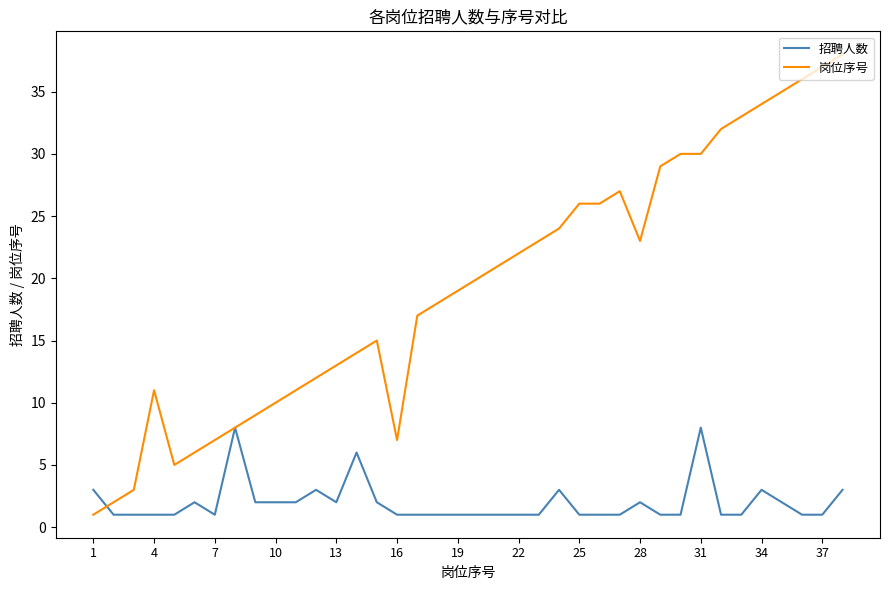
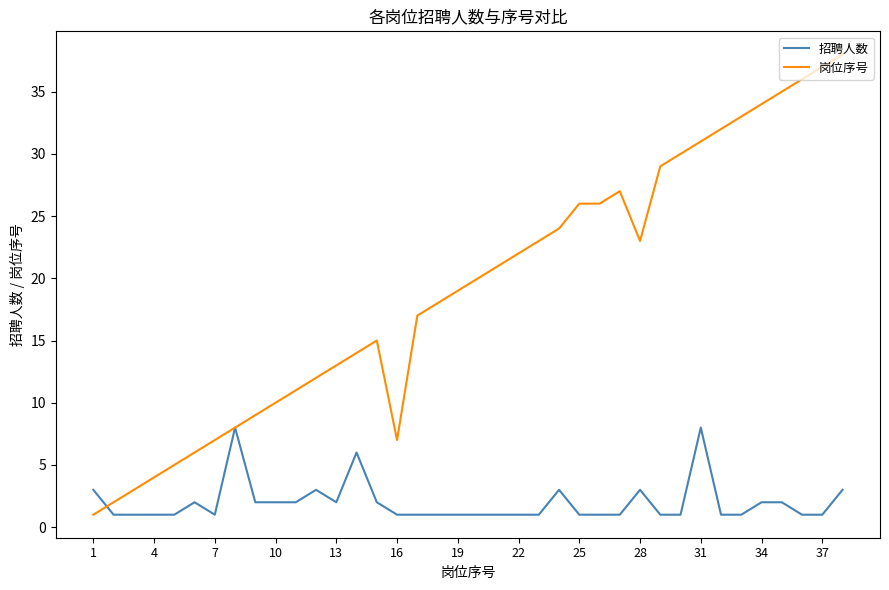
  {
    "招聘人数": {
      "1": 3,
      "4": 1,
      "7": 1,
      "10": 2,
      "13": 2,
      "16": 1,
      "19": 1,
      "22": 1,
      "25": 1,
-     "28": 2,
+     "28": 3,
      "31": 8,
-     "34": 3,
+     "34": 2,
      "37": 1
    },
    "岗位序号": {
      "1": 1,
-     "4": 11,
+     "4": 4,
      "7": 7,
      "10": 10,
      "13": 13,
      "16": 7,
      "19": 19,
      "22": 22,
      "25": 26,
      "28": 23,
-     "31": 30,
+     "31": 31,
      "34": 34
    }
  }
